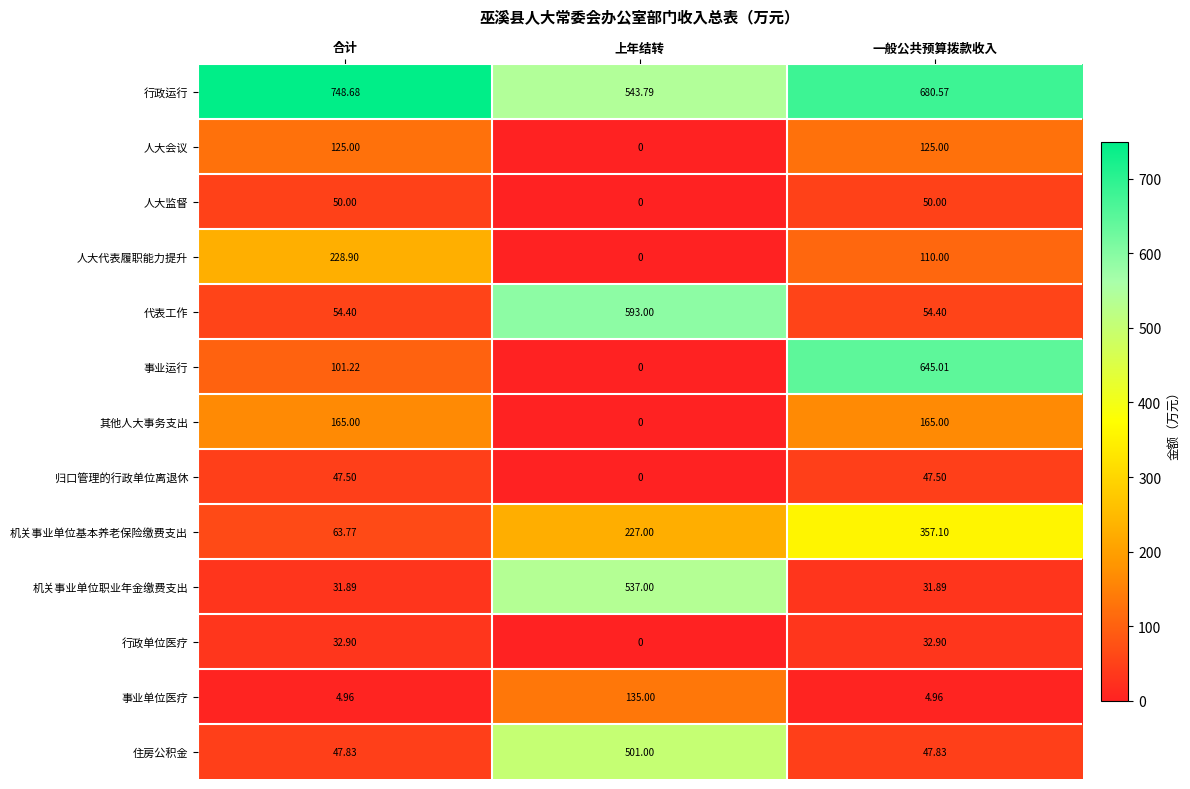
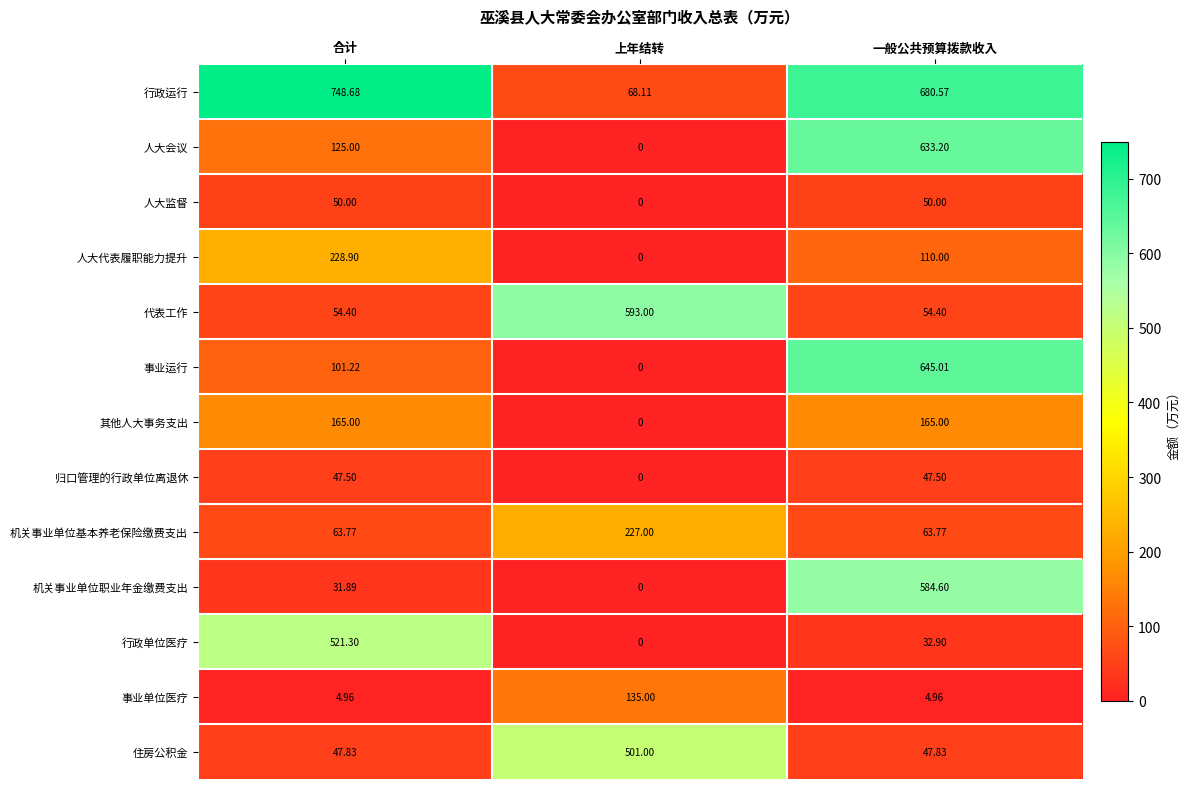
  {
    "行政运行": {
      "合计": 748.68,
-     "上年结转": 543.79,
+     "上年结转": 68.11,
      "一般公共预算拨款收入": 680.57
    },
    "人大会议": {
      "合计": 125.00,
      "上年结转": 0,
-     "一般公共预算拨款收入": 125.00
+     "一般公共预算拨款收入": 633.20
    },
    "人大监督": {
      "合计": 50.00,
      "上年结转": 0,
      "一般公共预算拨款收入": 50.00
    },
    "人大代表履职能力提升": {
      "合计": 228.90,
      "上年结转": 0,
      "一般公共预算拨款收入": 110.00
    },
    "代表工作": {
      "合计": 54.40,
      "上年结转": 593.00,
      "一般公共预算拨款收入": 54.40
    },
    "事业运行": {
      "合计": 101.22,
      "上年结转": 0,
      "一般公共预算拨款收入": 645.01
    },
    "其他人大事务支出": {
      "合计": 165.00,
      "上年结转": 0,
      "一般公共预算拨款收入": 165.00
    },
    "归口管理的行政单位离退休": {
      "合计": 47.50,
      "上年结转": 0,
      "一般公共预算拨款收入": 47.50
    },
    "机关事业单位基本养老保险缴费支出": {
      "合计": 63.77,
      "上年结转": 227.00,
-     "一般公共预算拨款收入": 357.10
+     "一般公共预算拨款收入": 63.77
    },
    "机关事业单位职业年金缴费支出": {
      "合计": 31.89,
-     "上年结转": 537.00,
-     "一般公共预算拨款收入": 31.89
+     "上年结转": 0,
+     "一般公共预算拨款收入": 584.60
    },
    "行政单位医疗": {
-     "合计": 32.90,
+     "合计": 521.30,
      "上年结转": 0,
      "一般公共预算拨款收入": 32.90
    },
    "事业单位医疗": {
      "合计": 4.96,
      "上年结转": 135.00,
      "一般公共预算拨款收入": 4.96
    },
    "住房公积金": {
      "合计": 47.83,
      "上年结转": 501.00,
      "一般公共预算拨款收入": 47.83
    }
  }
